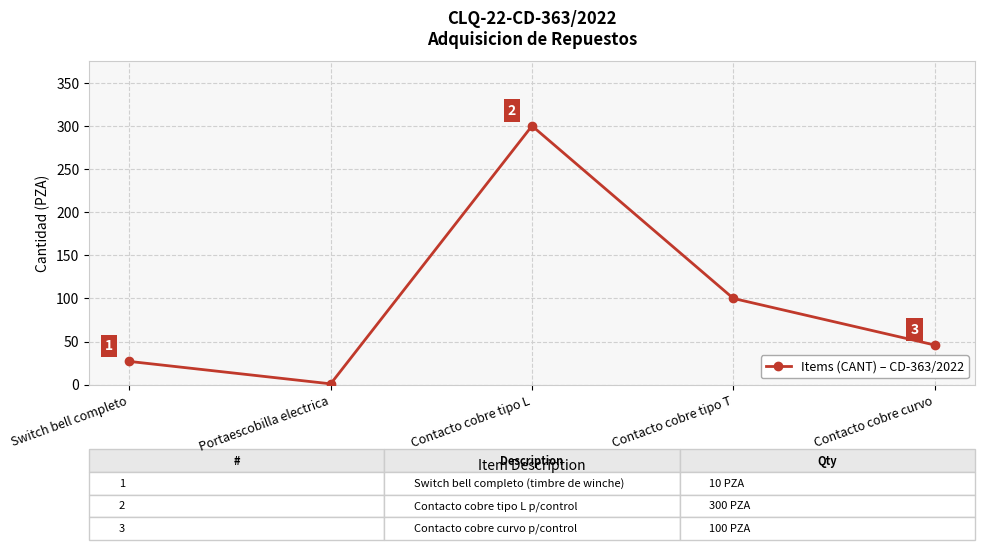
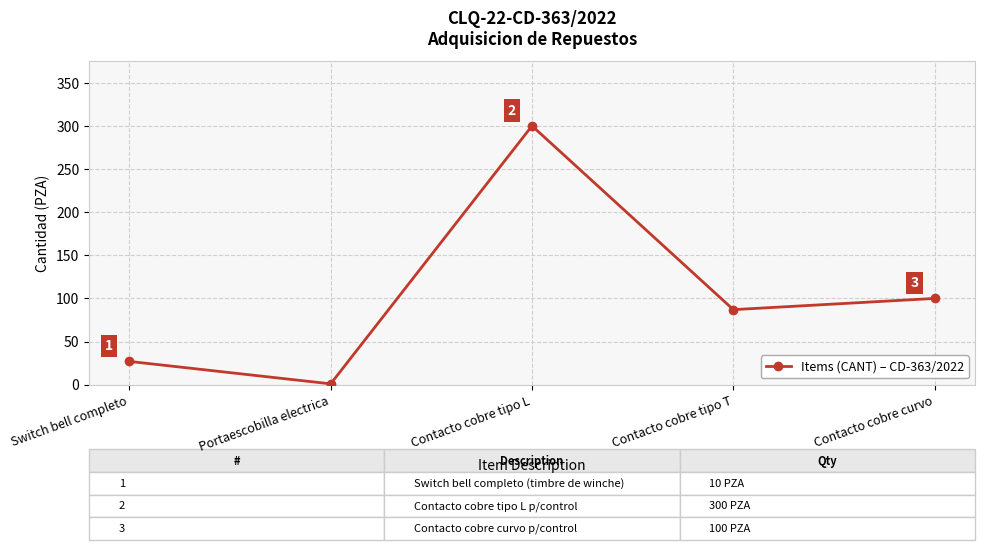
  {
    "Portaescobilla electrica": 0,
-   "Contacto cobre tipo T": 100,
-   "Contacto cobre curvo": 50
+   "Contacto cobre tipo T": 90,
+   "Contacto cobre curvo": 100
  }
